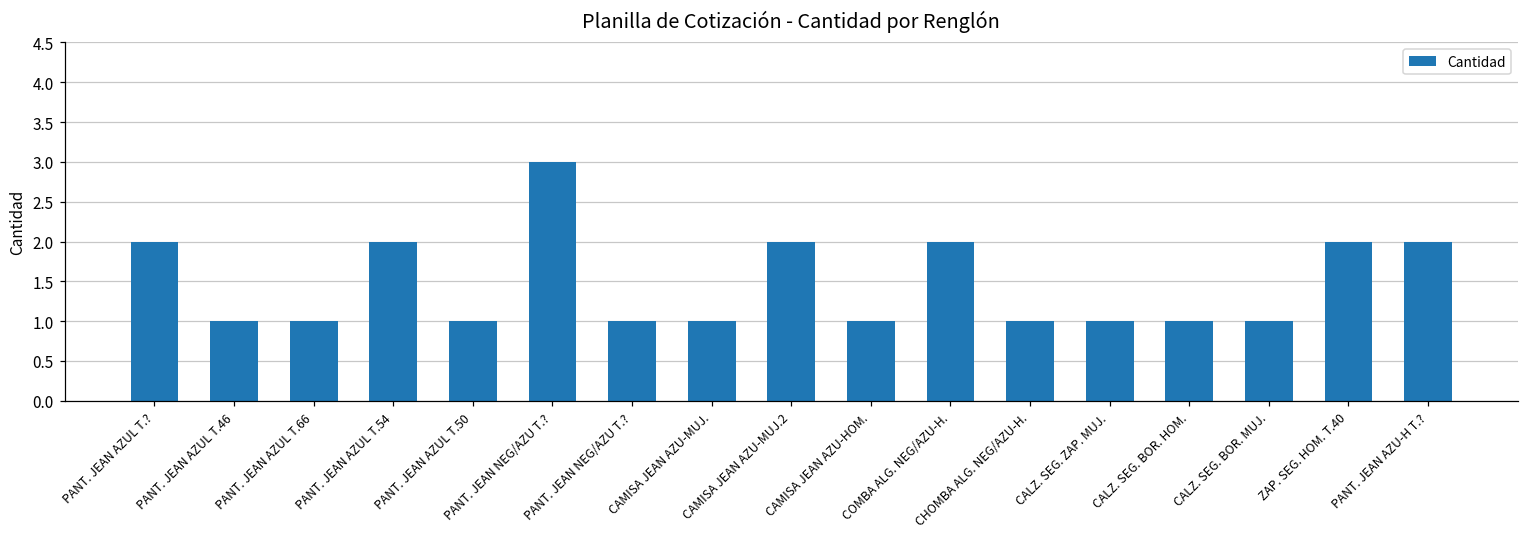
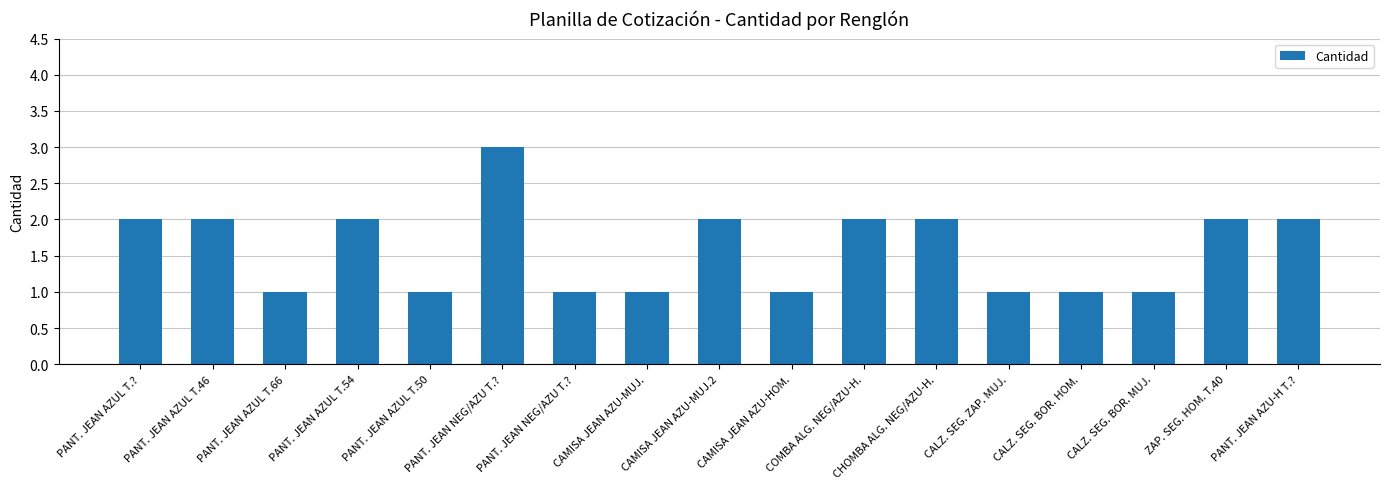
  {
    "PANT. JEAN AZUL T.?": 2,
-   "PANT. JEAN AZUL T.46": 1,
+   "PANT. JEAN AZUL T.46": 2,
    "PANT. JEAN AZUL T.66": 1,
    "PANT. JEAN AZUL T.54": 2,
    "PANT. JEAN AZUL T.50": 1,
    "CAMISA JEAN AZU-MUJ.": 1,
    "CAMISA JEAN AZU-MUJ.2": 2,
    "CAMISA JEAN AZU-HOM.": 1,
    "COMBA ALG. NEG/AZU-H.": 2,
-   "CHOMBA ALG. NEG/AZU-H.": 1,
+   "CHOMBA ALG. NEG/AZU-H.": 2,
    "CALZ. SEG. ZAP. MUJ.": 1,
    "CALZ. SEG. BOR. HOM.": 1,
    "CALZ. SEG. BOR. MUJ.": 1,
    "ZAP. SEG. HOM. T.40": 2,
    "PANT. JEAN AZU-H T.?": 2
  }
